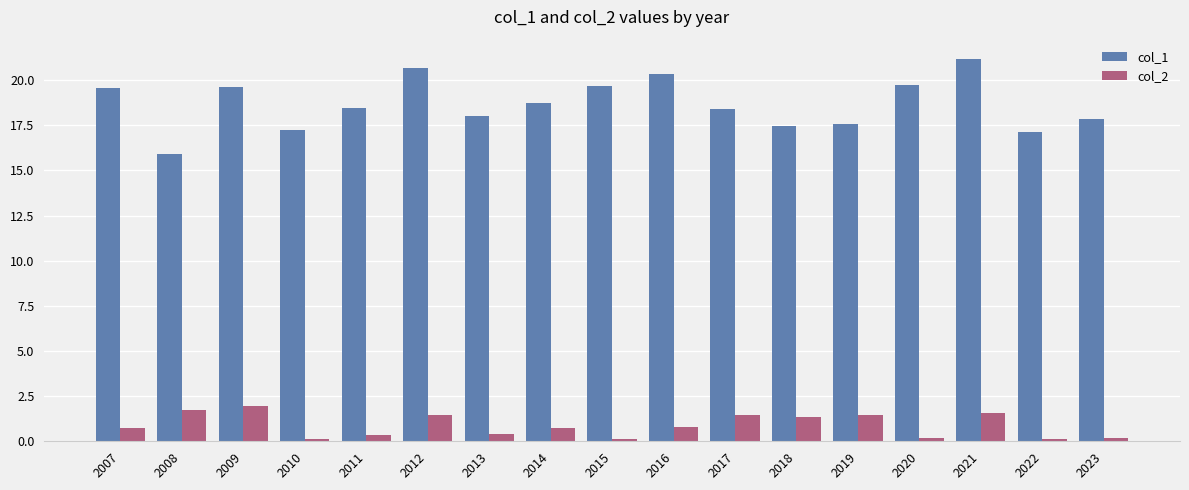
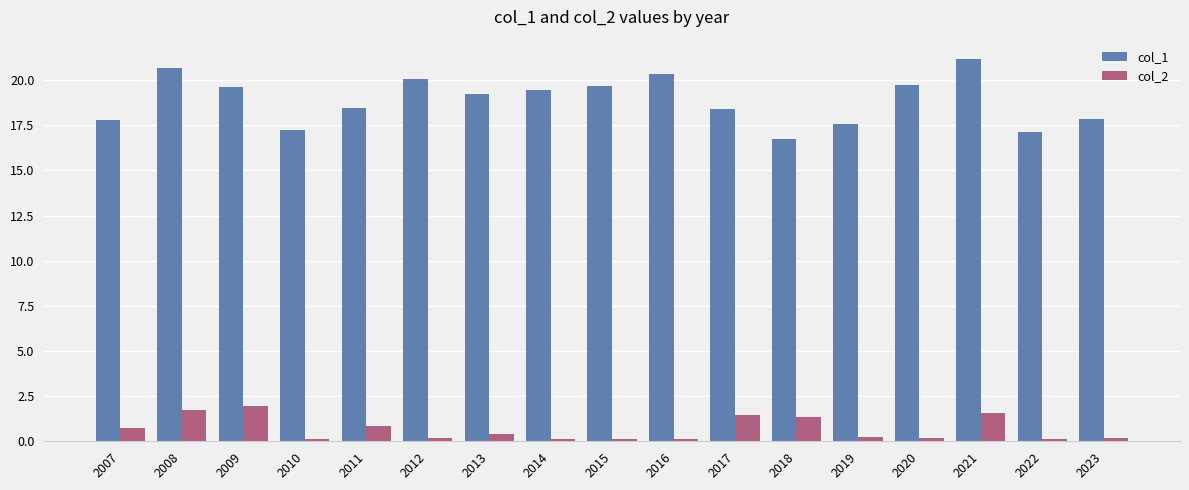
  {
    "col_1": {
-     "2007": 19.6,
-     "2008": 15.9,
+     "2007": 17.8,
+     "2008": 20.7,
      "2009": 19.6,
      "2010": 17.2,
      "2011": 18.5,
-     "2012": 20.7,
-     "2013": 18.0,
-     "2014": 18.7,
+     "2012": 20.1,
+     "2013": 19.3,
+     "2014": 19.5,
      "2015": 19.7,
      "2016": 20.3,
      "2017": 18.4,
-     "2018": 17.5,
+     "2018": 16.7,
      "2019": 17.6,
      "2020": 19.7,
      "2021": 21.2,
      "2022": 17.1,
      "2023": 17.8
    },
    "col_2": {
      "2007": 0.7,
      "2008": 1.7,
      "2009": 2.0,
-     "2011": 0.3,
-     "2012": 1.5,
+     "2011": 0.9,
+     "2012": 0.2,
      "2013": 0.4,
-     "2014": 0.7,
+     "2014": 0.1,
      "2015": 0.1,
-     "2016": 0.8,
+     "2016": 0.1,
      "2017": 1.4,
      "2018": 1.3,
-     "2019": 1.4,
+     "2019": 0.2,
      "2020": 0.2,
      "2021": 1.6,
      "2022": 0.2,
      "2023": 0.2
    }
  }
